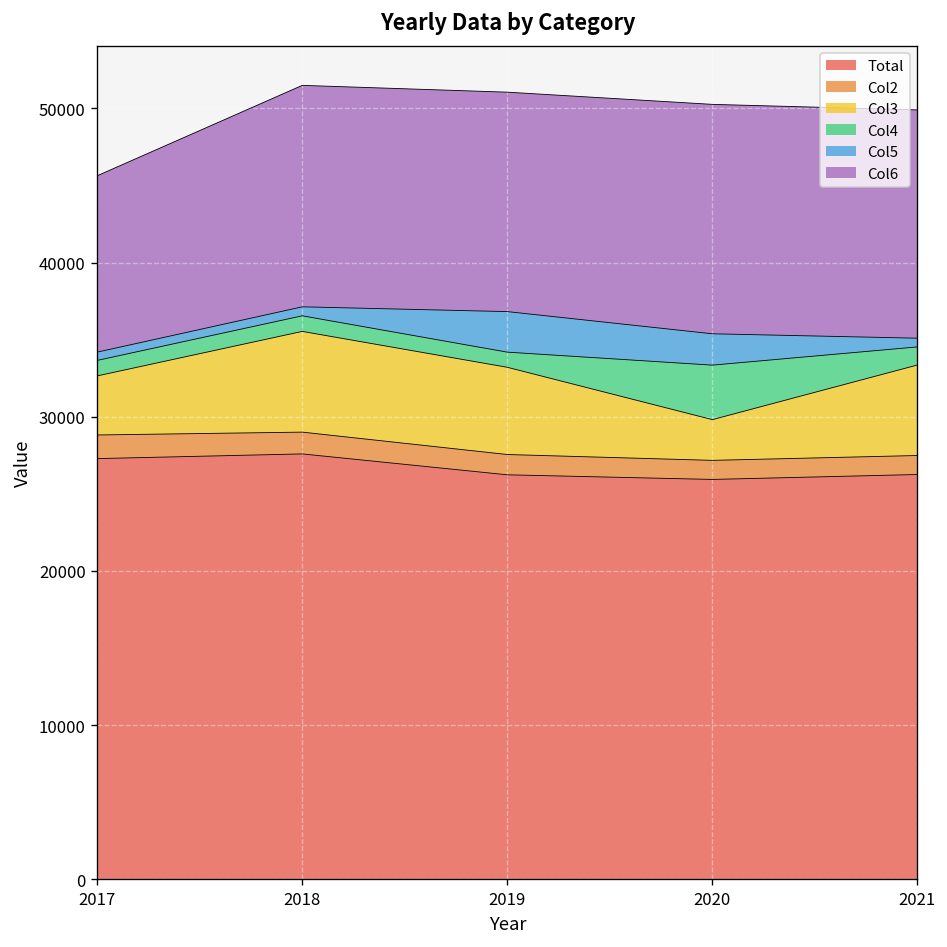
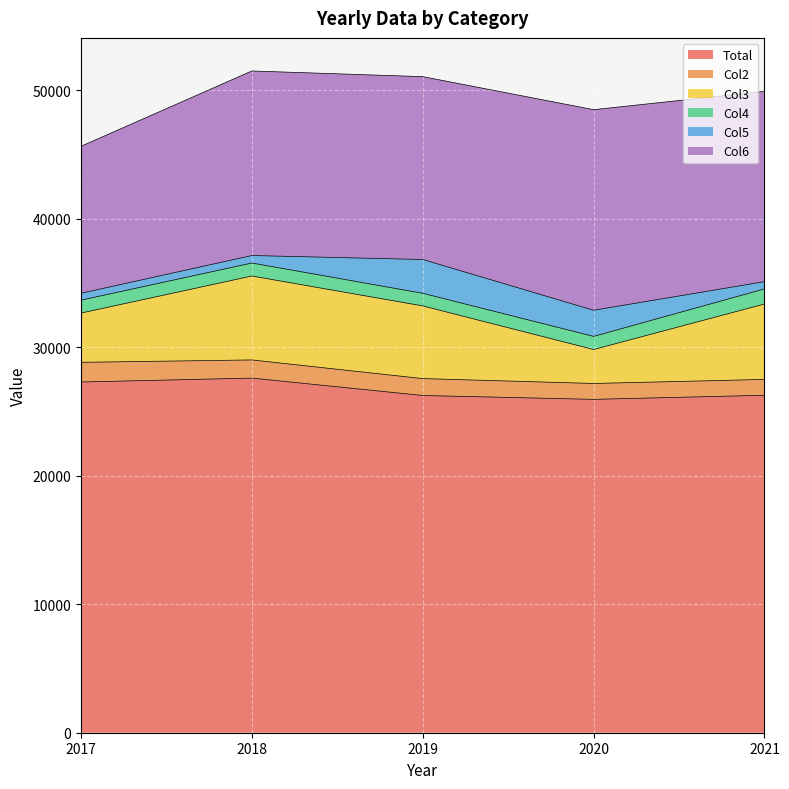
  {
    "Col3": {
      "2017": 3800,
      "2018": 6500,
      "2019": 5700,
      "2020": 2600,
      "2021": 5900
    },
    "Col4": {
      "2017": 1000,
      "2018": 1000,
      "2019": 1000,
-     "2020": 3500,
+     "2020": 1000,
      "2021": 1200
    },
    "Col5": {
      "2017": 500,
      "2018": 600,
      "2019": 2600,
      "2020": 2000,
      "2021": 600
    },
    "Col6": {
      "2017": 11400,
      "2018": 14400,
      "2019": 14200,
-     "2020": 14900,
+     "2020": 15600,
      "2021": 14800
    }
  }
